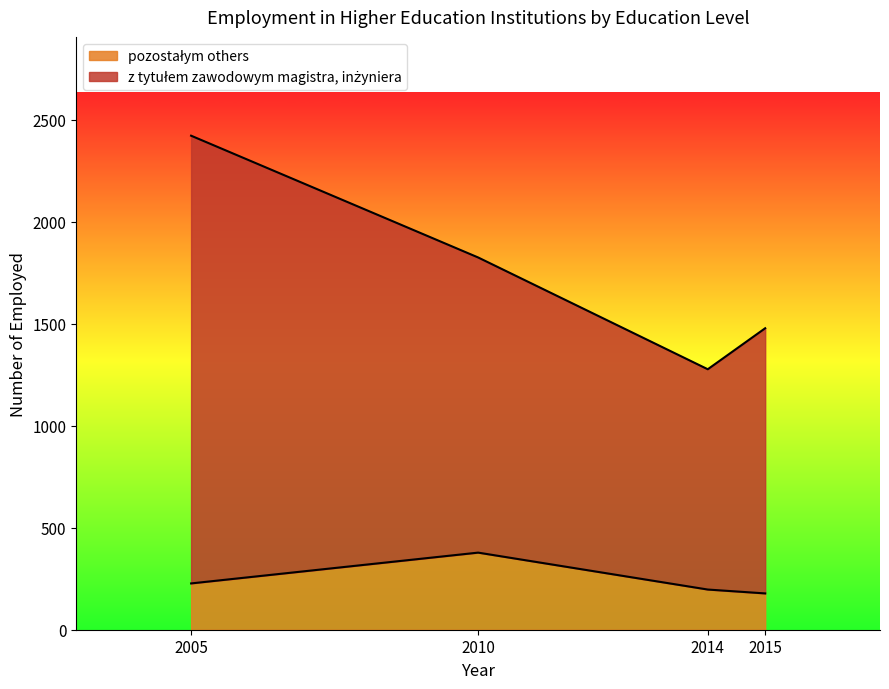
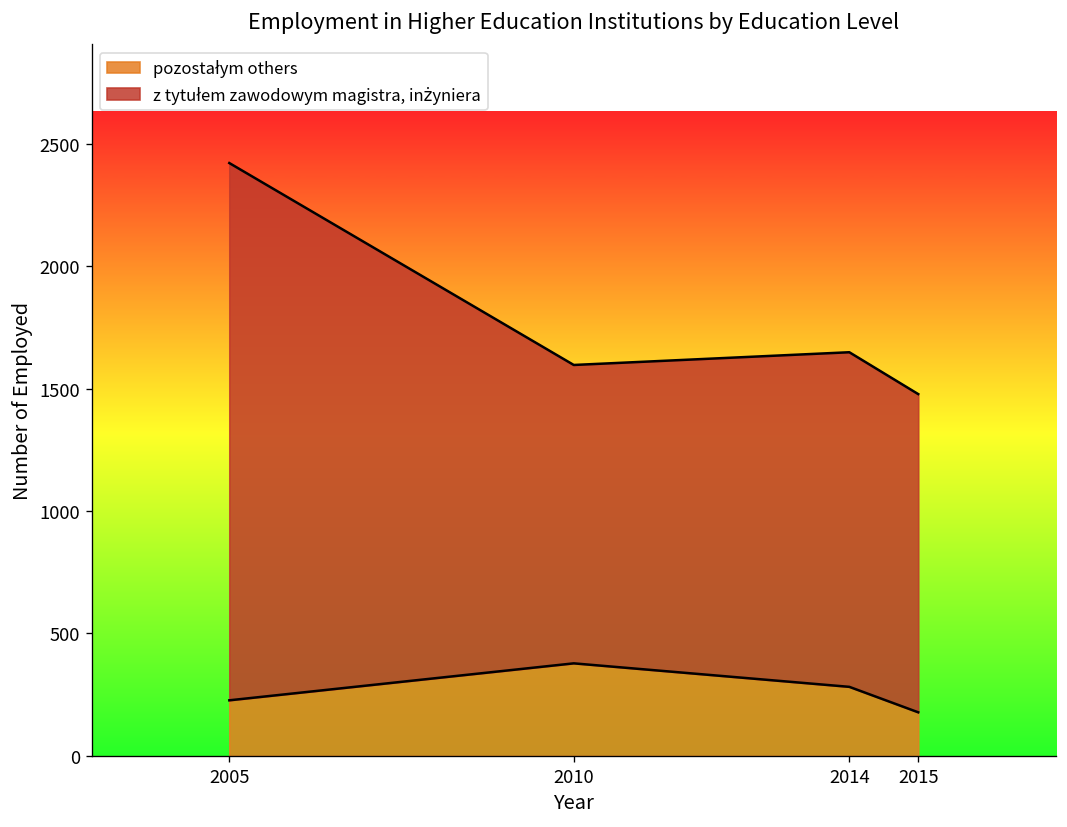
  {
    "pozostałym others": {
      "2005": 230,
      "2010": 380,
-     "2014": 200,
+     "2014": 280,
      "2015": 180
    },
    "z tytułem zawodowym magistra, inżyniera": {
      "2005": 2200,
-     "2010": 1450,
-     "2014": 1080,
+     "2010": 1220,
+     "2014": 1370,
      "2015": 1300
    }
  }
